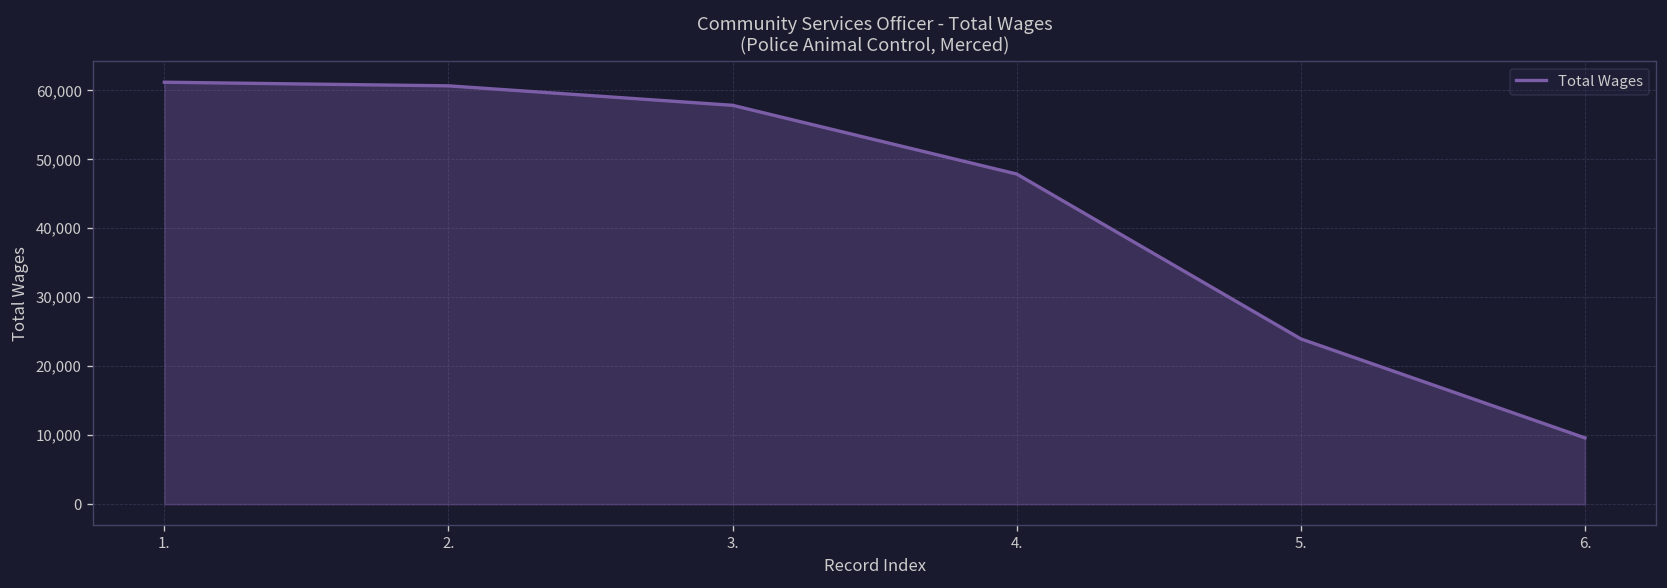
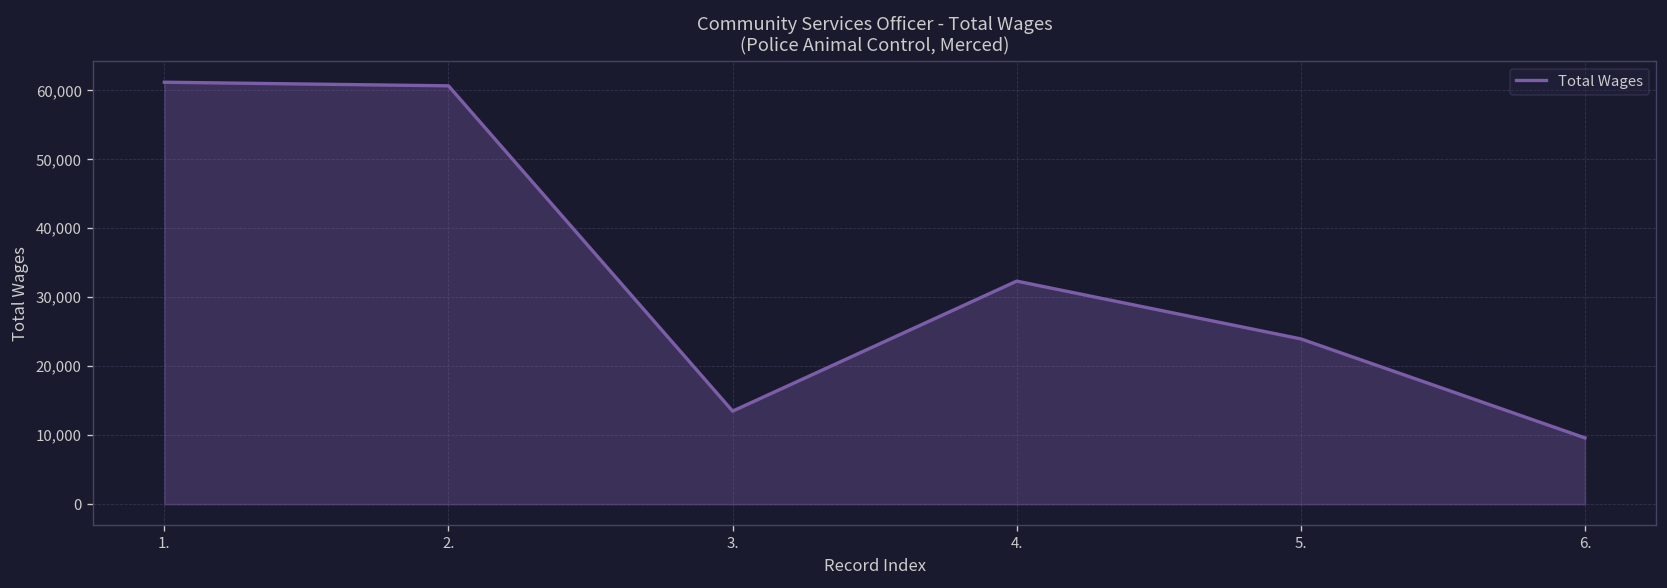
  {
    "1.": "61,000",
    "2.": "61,000",
-   "3.": "58,000",
-   "4.": "48,000",
+   "3.": "13,000",
+   "4.": "32,000",
    "5.": "24,000",
    "6.": "10,000"
  }
